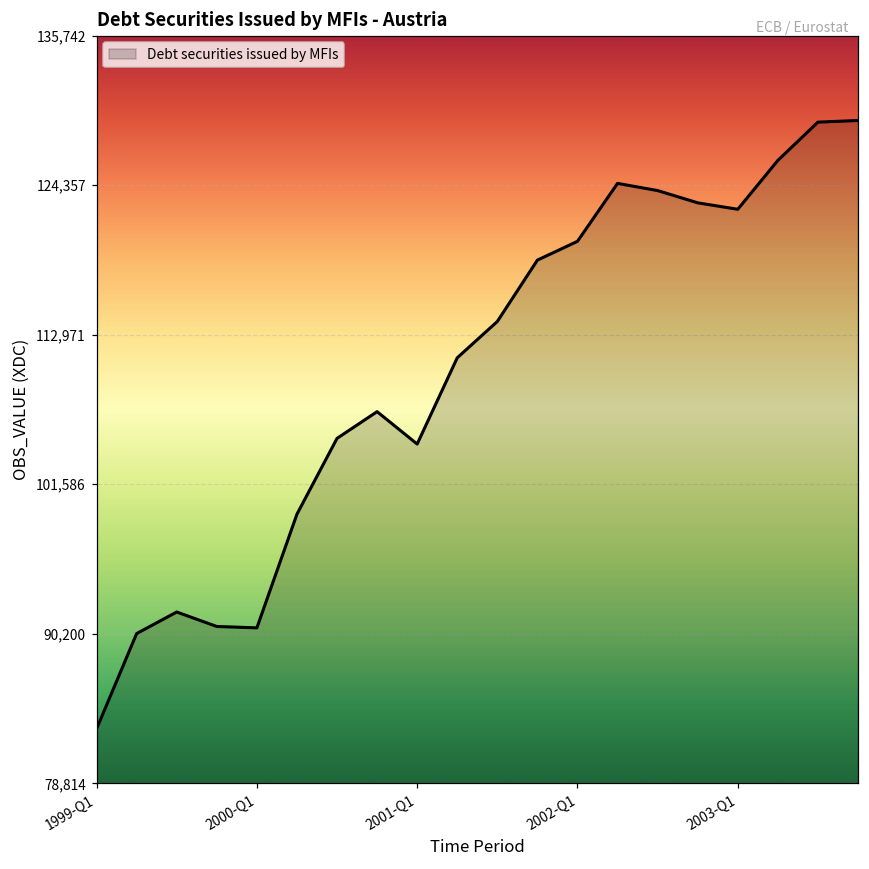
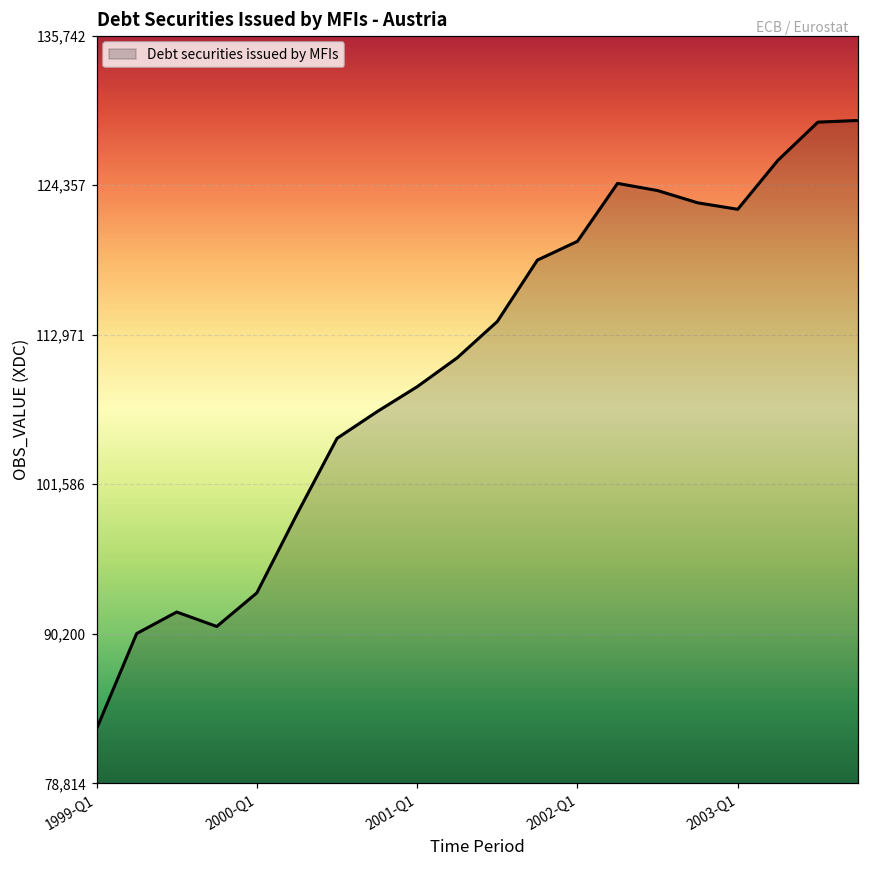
  {
    "1999-Q1": "83,000",
-   "2000-Q1": "90,700",
-   "2001-Q1": "104,600",
+   "2000-Q1": "93,300",
+   "2001-Q1": "109,000",
    "2002-Q1": "120,100",
    "2003-Q1": "122,500"
  }
